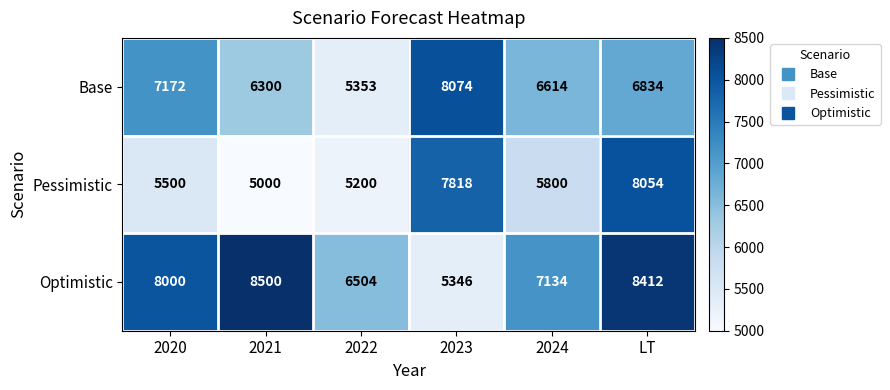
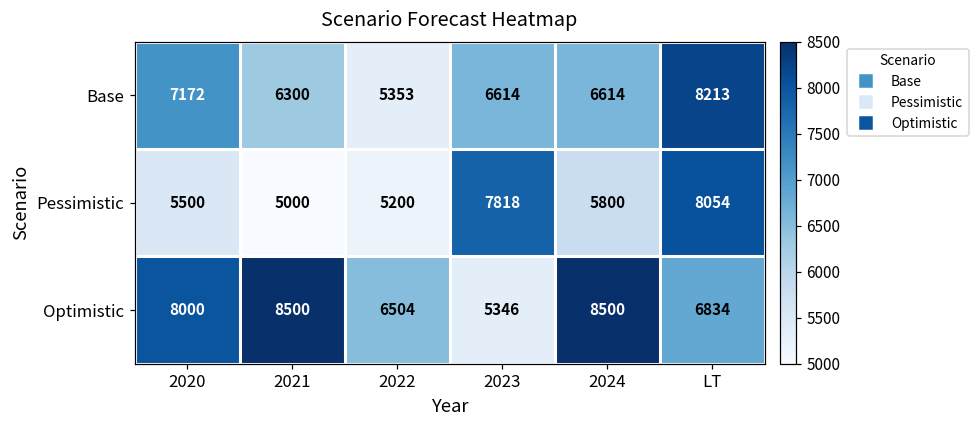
  {
    "Base": {
      "2020": 7172,
      "2021": 6300,
      "2022": 5353,
-     "2023": 8074,
+     "2023": 6614,
      "2024": 6614,
-     "LT": 6834
+     "LT": 8213
    },
    "Pessimistic": {
      "2020": 5500,
      "2021": 5000,
      "2022": 5200,
      "2023": 7818,
      "2024": 5800,
      "LT": 8054
    },
    "Optimistic": {
      "2020": 8000,
      "2021": 8500,
      "2022": 6504,
      "2023": 5346,
-     "2024": 7134,
-     "LT": 8412
+     "2024": 8500,
+     "LT": 6834
    }
  }
